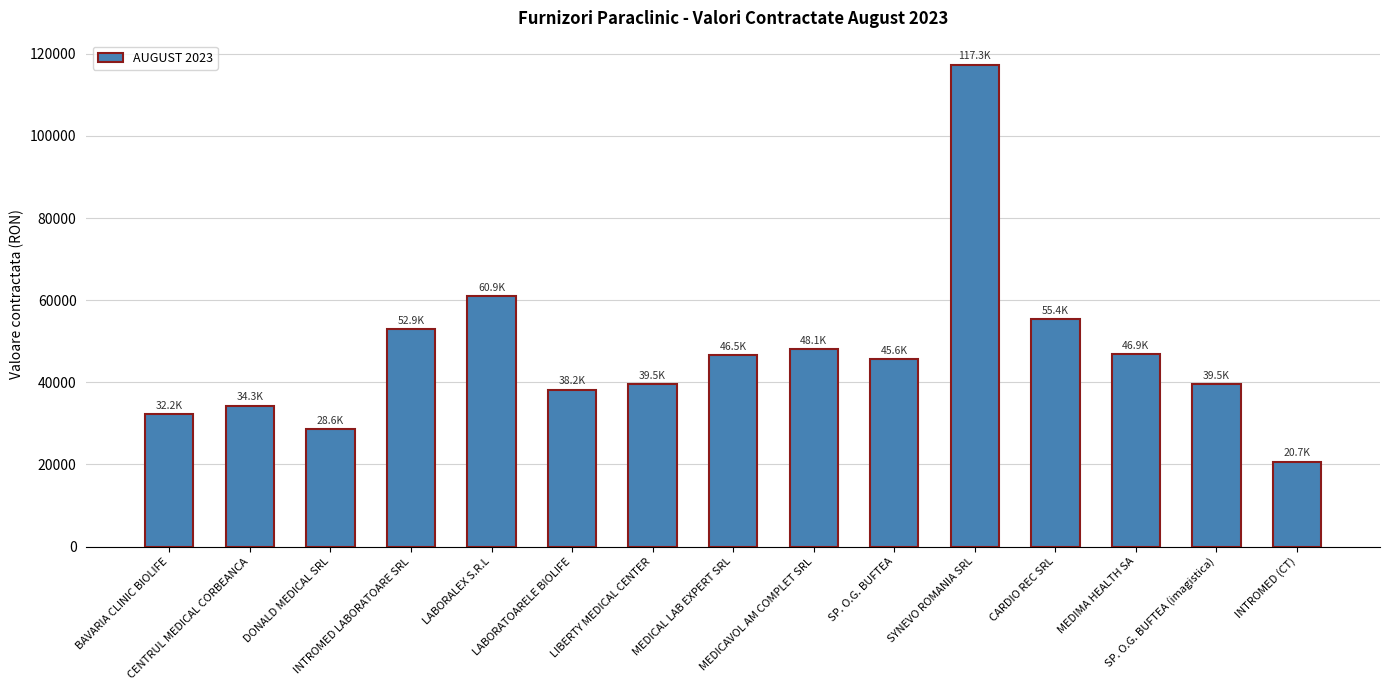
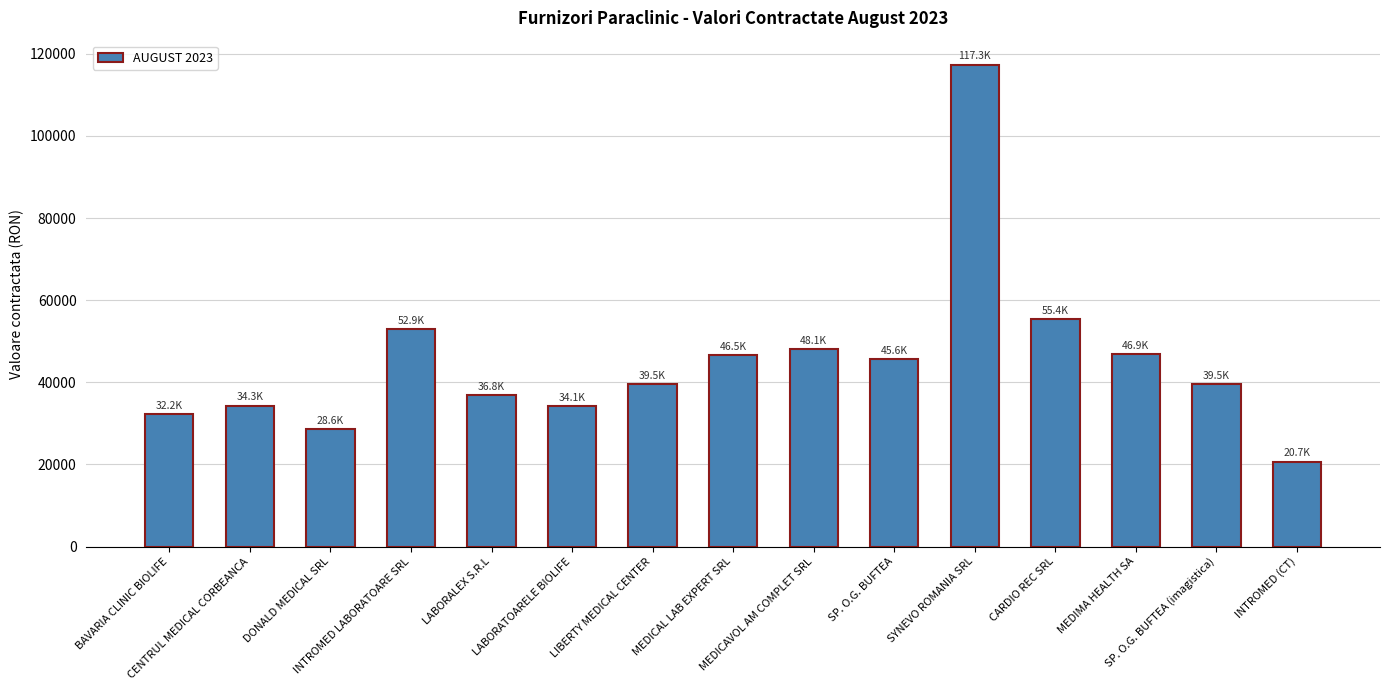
  {
    "BAVARIA CLINIC BIOLIFE": "32.2K",
    "CENTRUL MEDICAL CORBEANCA": "34.3K",
    "DONALD MEDICAL SRL": "28.6K",
    "INTROMED LABORATOARE SRL": "52.9K",
-   "LABORALEX S.R.L": "60.9K",
-   "LABORATOARELE BIOLIFE": "38.2K",
+   "LABORALEX S.R.L": "36.8K",
+   "LABORATOARELE BIOLIFE": "34.1K",
    "LIBERTY MEDICAL CENTER": "39.5K",
    "MEDICAL LAB EXPERT SRL": "46.5K",
    "MEDICAVOL AM COMPLET SRL": "48.1K",
    "SP. O.G. BUFTEA": "45.6K",
    "SYNEVO ROMANIA SRL": "117.3K",
    "CARDIO REC SRL": "55.4K",
    "MEDIMA HEALTH SA": "46.9K",
    "SP. O.G. BUFTEA (imagistica)": "39.5K",
    "INTROMED (CT)": "20.7K"
  }
